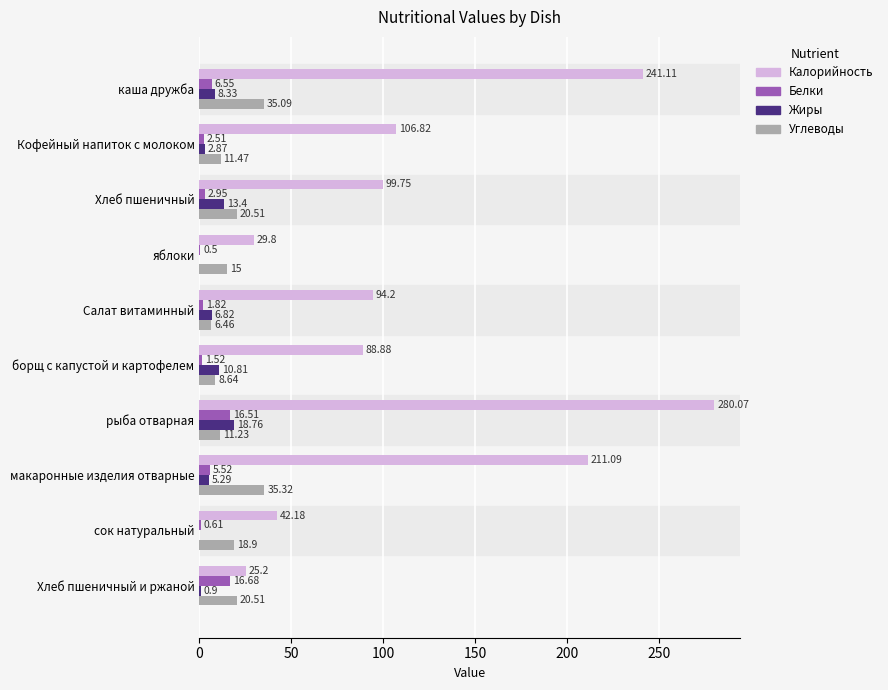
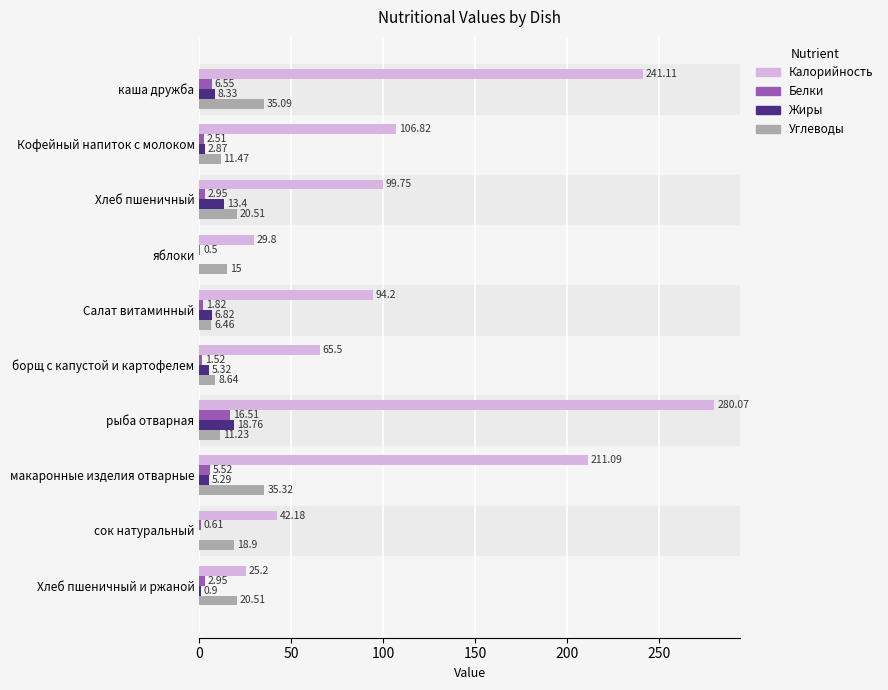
  {
    "Калорийность": {
      "каша дружба": 241.11,
      "Кофейный напиток с молоком": 106.82,
      "Хлеб пшеничный": 99.75,
      "яблоки": 29.8,
      "Салат витаминный": 94.2,
-     "борщ с капустой и картофелем": 88.88,
+     "борщ с капустой и картофелем": 65.5,
      "рыба отварная": 280.07,
      "макаронные изделия отварные": 211.09,
      "сок натуральный": 42.18,
      "Хлеб пшеничный и ржаной": 25.2
    },
    "Белки": {
      "каша дружба": 6.55,
      "Кофейный напиток с молоком": 2.51,
      "Хлеб пшеничный": 2.95,
      "яблоки": 0.5,
      "Салат витаминный": 1.82,
      "борщ с капустой и картофелем": 1.52,
      "рыба отварная": 16.51,
      "макаронные изделия отварные": 5.52,
      "сок натуральный": 0.61,
-     "Хлеб пшеничный и ржаной": 16.68
+     "Хлеб пшеничный и ржаной": 2.95
    },
    "Жиры": {
      "каша дружба": 8.33,
      "Кофейный напиток с молоком": 2.87,
      "Хлеб пшеничный": 13.4,
      "Салат витаминный": 6.82,
-     "борщ с капустой и картофелем": 10.81,
+     "борщ с капустой и картофелем": 5.32,
      "рыба отварная": 18.76,
      "макаронные изделия отварные": 5.29,
      "Хлеб пшеничный и ржаной": 0.9
    },
    "Углеводы": {
      "каша дружба": 35.09,
      "Кофейный напиток с молоком": 11.47,
      "Хлеб пшеничный": 20.51,
      "яблоки": 15,
      "Салат витаминный": 6.46,
      "борщ с капустой и картофелем": 8.64,
      "рыба отварная": 11.23,
      "макаронные изделия отварные": 35.32,
      "сок натуральный": 18.9,
      "Хлеб пшеничный и ржаной": 20.51
    }
  }
